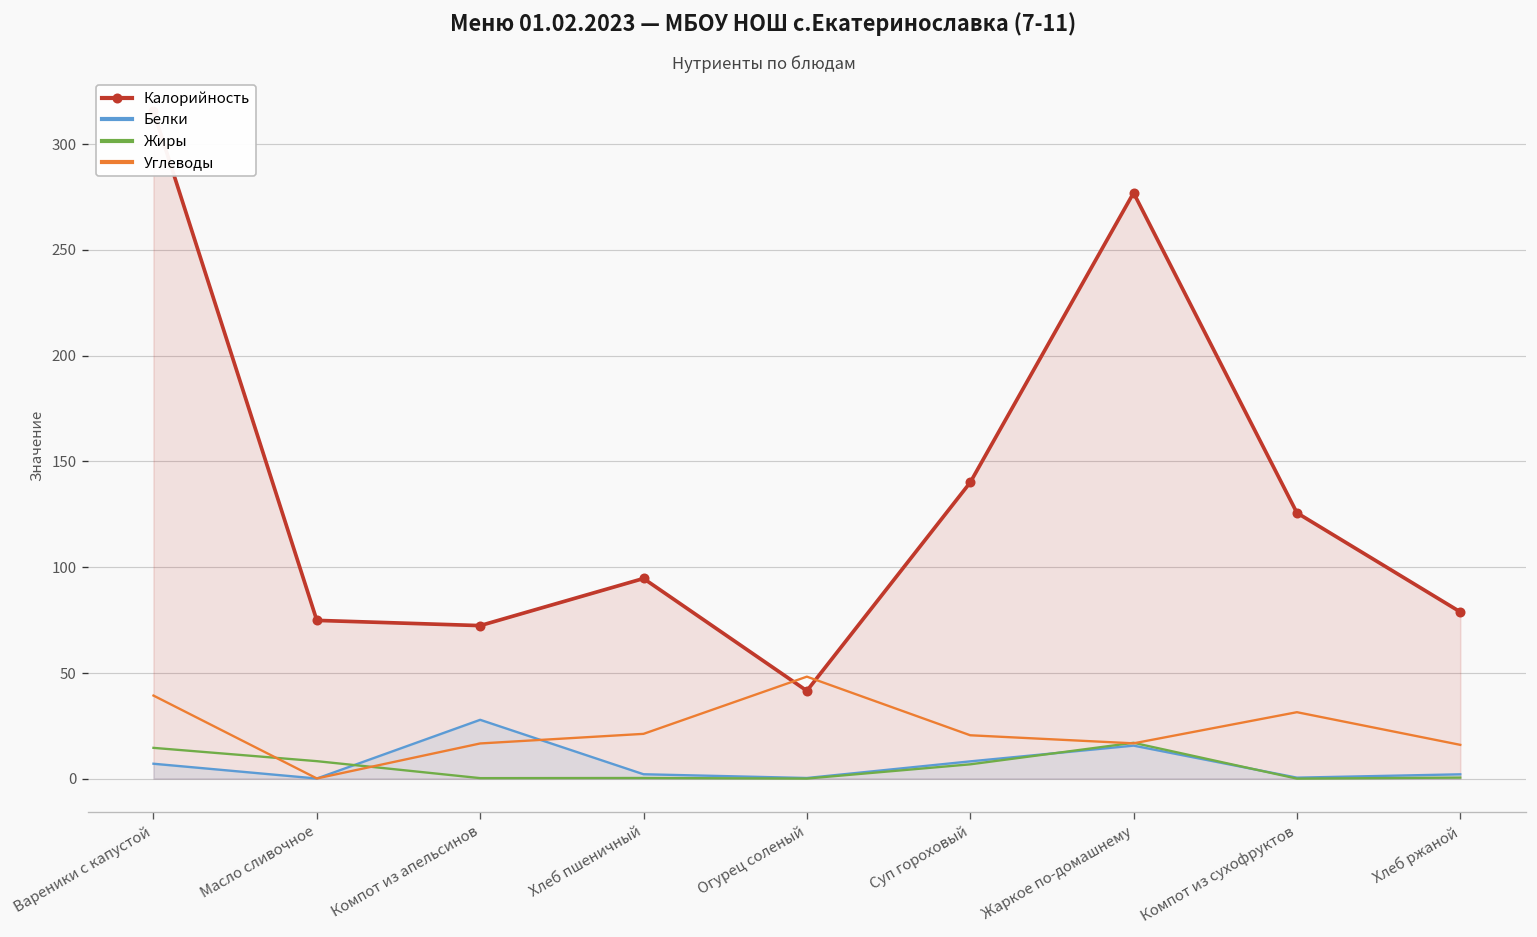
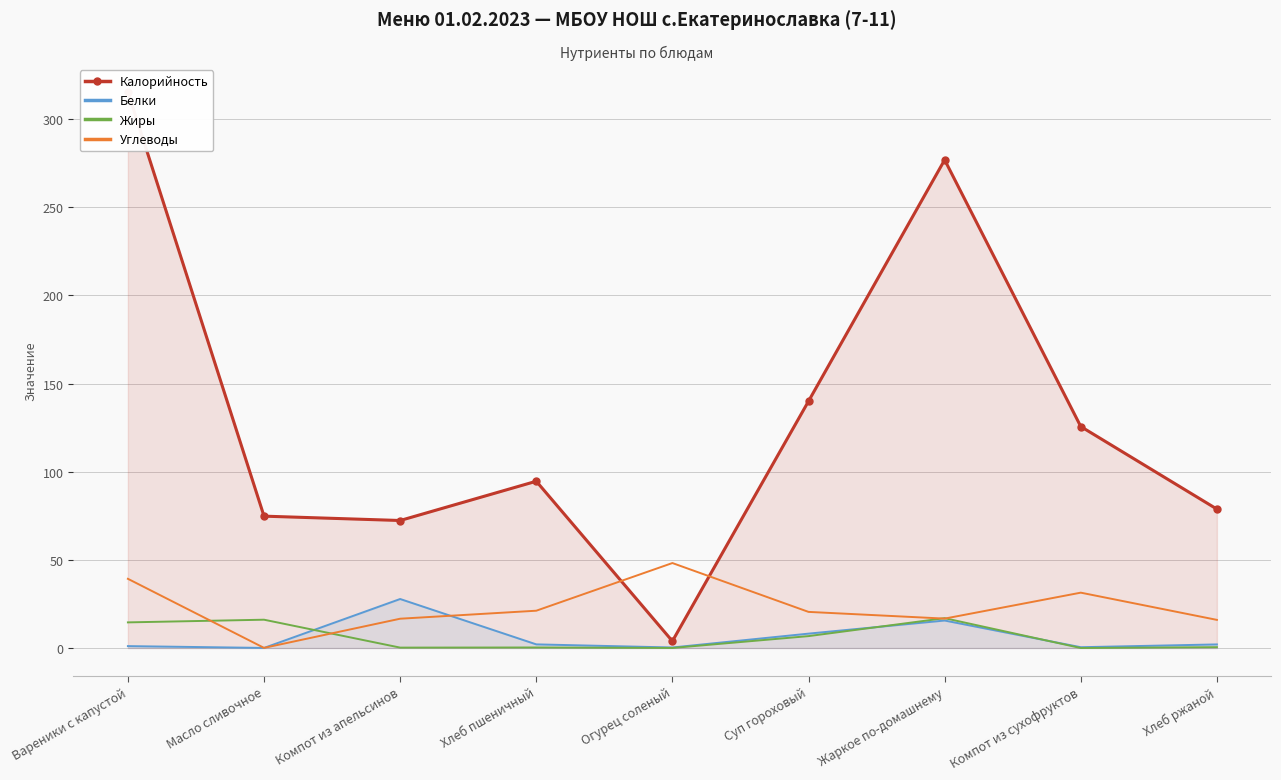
  {
    "Калорийность": {
      "Масло сливочное": 75,
      "Компот из апельсинов": 72,
      "Хлеб пшеничный": 95,
-     "Огурец соленый": 42,
+     "Огурец соленый": 4,
      "Суп гороховый": 140,
      "Жаркое по-домашнему": 277,
      "Компот из сухофруктов": 126,
      "Хлеб ржаной": 79
    },
    "Белки": {
-     "Вареники с капустой": 7,
+     "Вареники с капустой": 1,
      "Компот из апельсинов": 28,
      "Хлеб пшеничный": 2,
      "Хлеб ржаной": 2
    },
    "Жиры": {
      "Вареники с капустой": 15,
-     "Масло сливочное": 8,
+     "Масло сливочное": 16,
      "Компот из апельсинов": 0,
      "Хлеб пшеничный": 0,
      "Хлеб ржаной": 0
    },
    "Углеводы": {
      "Вареники с капустой": 39,
      "Компот из апельсинов": 17,
      "Хлеб пшеничный": 21,
      "Огурец соленый": 48,
      "Суп гороховый": 20,
      "Компот из сухофруктов": 31,
      "Хлеб ржаной": 16
    }
  }
